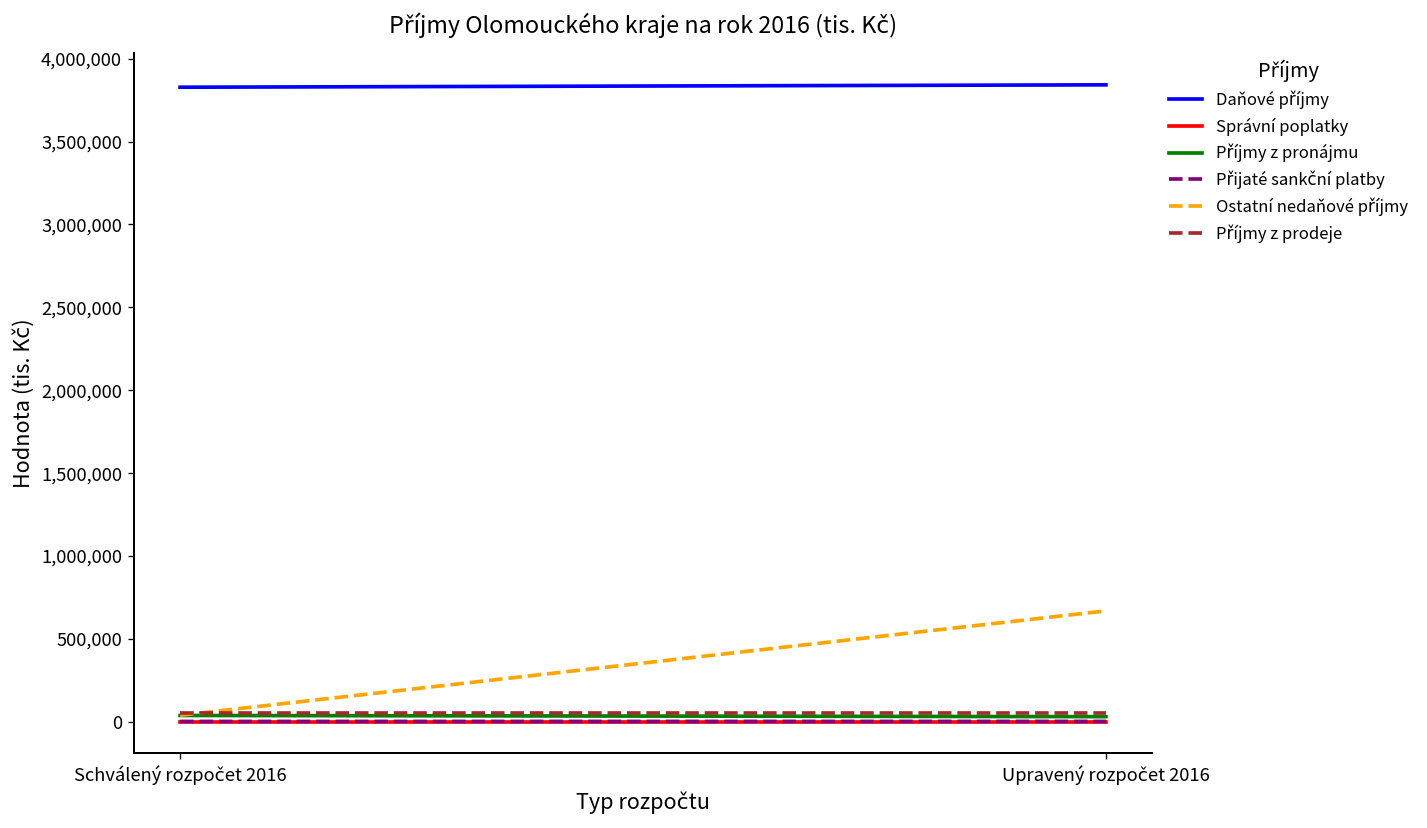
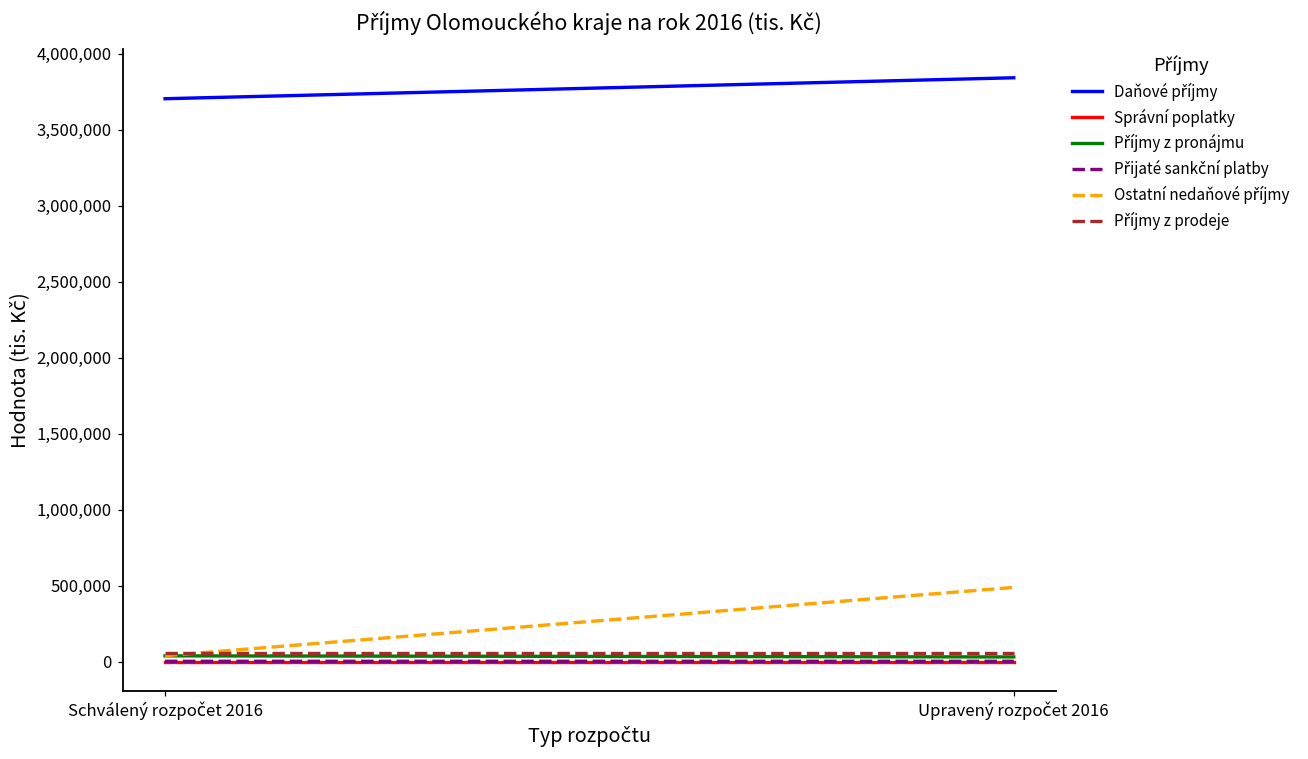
  {
    "Daňové příjmy": {
-     "Schválený rozpočet 2016": "3,830,000",
+     "Schválený rozpočet 2016": "3,700,000",
      "Upravený rozpočet 2016": "3,840,000"
    },
    "Přijaté sankční platby": {
      "Schválený rozpočet 2016": "0",
      "Upravený rozpočet 2016": "0"
    },
    "Příjmy z pronájmu": {
      "Upravený rozpočet 2016": "30,000"
    },
    "Ostatní nedaňové příjmy": {
-     "Upravený rozpočet 2016": "670,000"
+     "Upravený rozpočet 2016": "490,000"
    },
    "Příjmy z prodeje": {
      "Upravený rozpočet 2016": "50,000"
    }
  }
